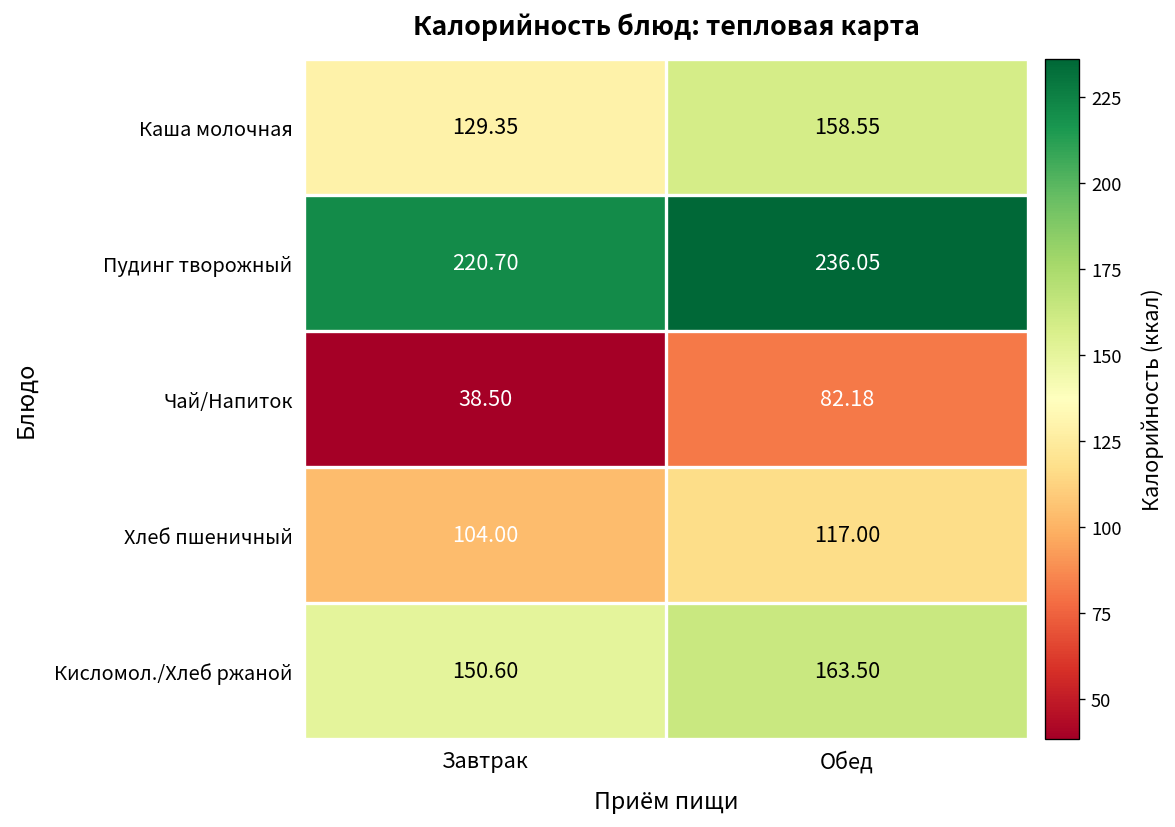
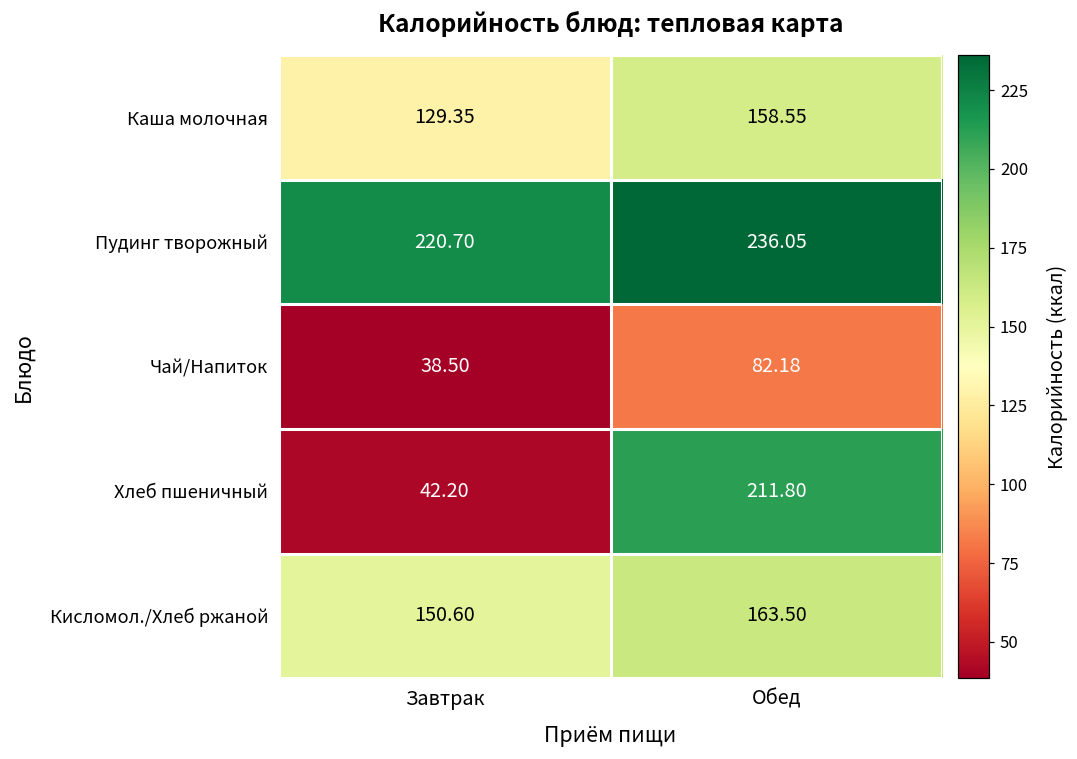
  {
    "Каша молочная": {
      "Завтрак": 129.35,
      "Обед": 158.55
    },
    "Пудинг творожный": {
      "Завтрак": 220.70,
      "Обед": 236.05
    },
    "Чай/Напиток": {
      "Завтрак": 38.50,
      "Обед": 82.18
    },
    "Хлеб пшеничный": {
-     "Завтрак": 104.00,
-     "Обед": 117.00
+     "Завтрак": 42.20,
+     "Обед": 211.80
    },
    "Кисломол./Хлеб ржаной": {
      "Завтрак": 150.60,
      "Обед": 163.50
    }
  }
